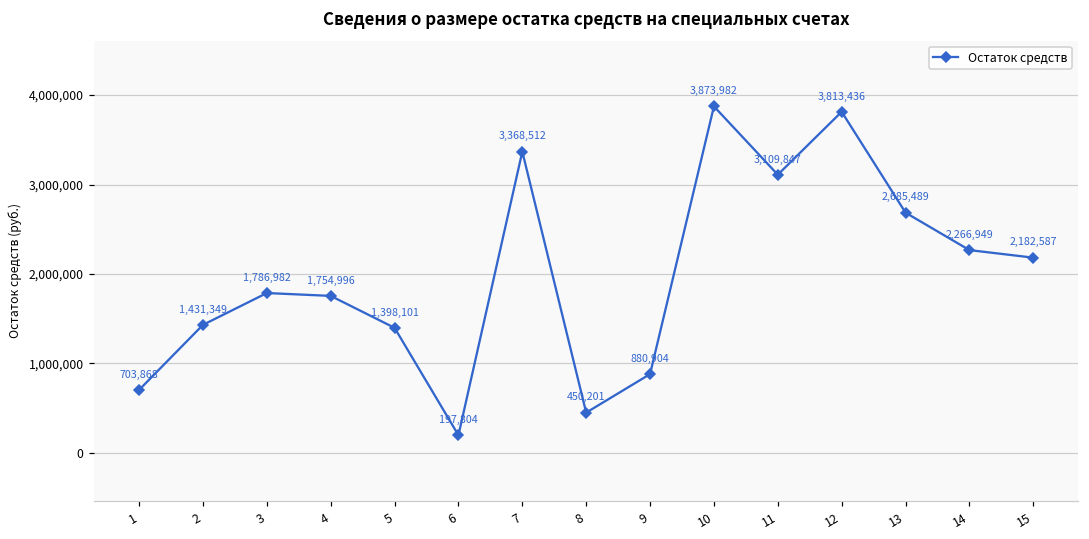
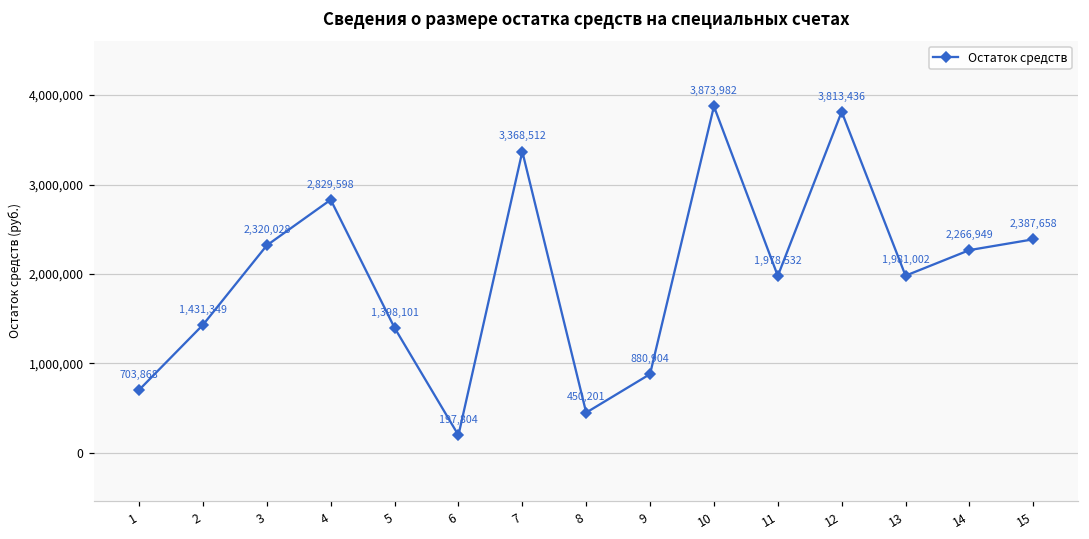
  {
    "1": "703,868",
    "2": "1,431,349",
-   "3": "1,786,982",
-   "4": "1,754,996",
+   "3": "2,320,028",
+   "4": "2,829,598",
    "5": "1,398,101",
    "6": "197,804",
    "7": "3,368,512",
    "8": "450,201",
    "9": "880,904",
    "10": "3,873,982",
-   "11": "3,109,847",
+   "11": "1,978,532",
    "12": "3,813,436",
-   "13": "2,685,489",
+   "13": "1,981,002",
    "14": "2,266,949",
-   "15": "2,182,587"
+   "15": "2,387,658"
  }
